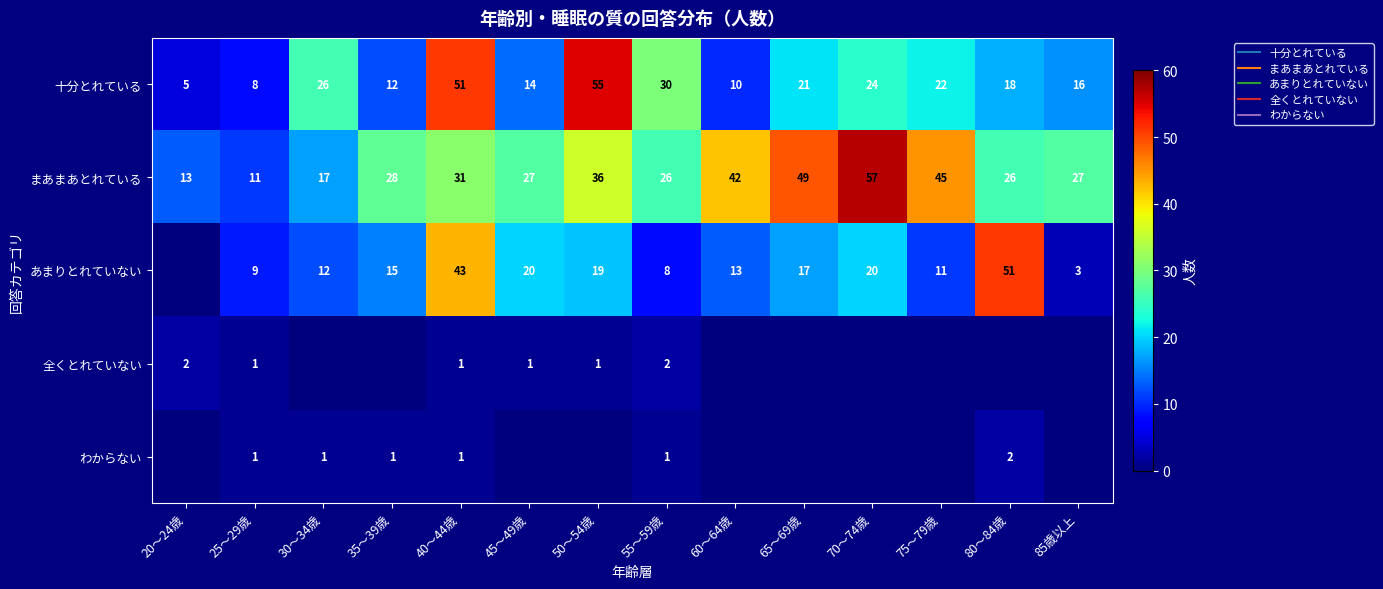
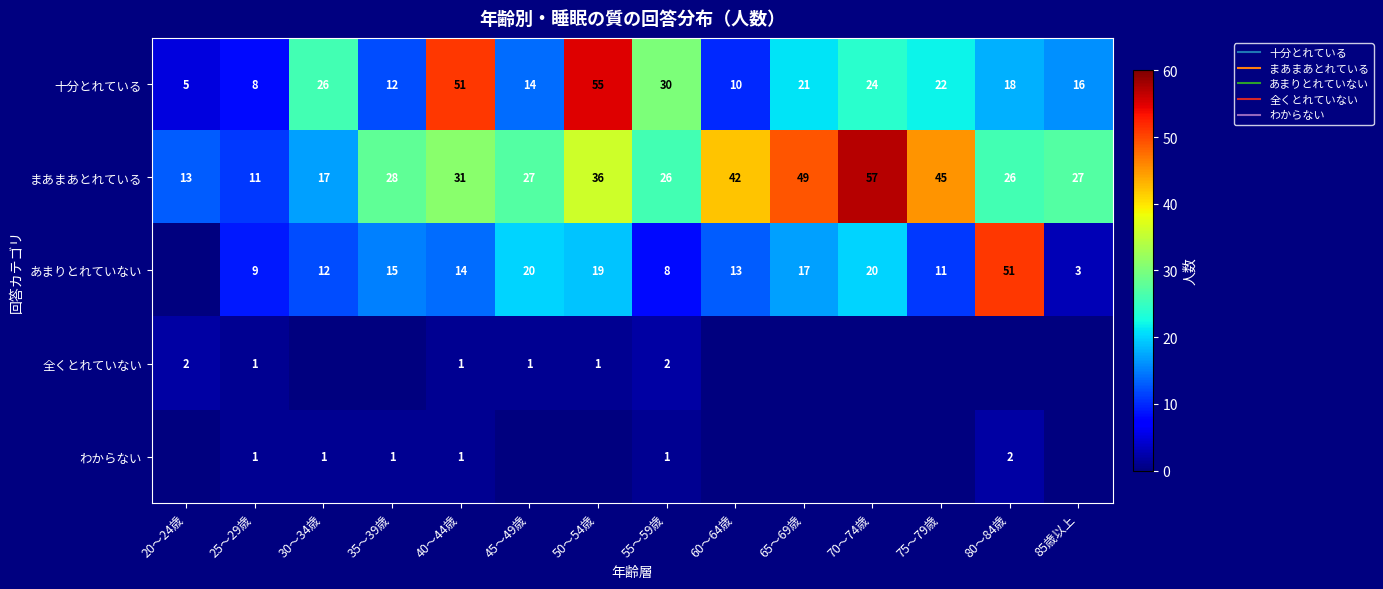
  {
    "十分とれている": {
      "20～24歳": 5,
      "25～29歳": 8,
      "30～34歳": 26,
      "35～39歳": 12,
      "40～44歳": 51,
      "45～49歳": 14,
      "50～54歳": 55,
      "55～59歳": 30,
      "60～64歳": 10,
      "65～69歳": 21,
      "70～74歳": 24,
      "75～79歳": 22,
      "80～84歳": 18,
      "85歳以上": 16
    },
    "まあまあとれている": {
      "20～24歳": 13,
      "25～29歳": 11,
      "30～34歳": 17,
      "35～39歳": 28,
      "40～44歳": 31,
      "45～49歳": 27,
      "50～54歳": 36,
      "55～59歳": 26,
      "60～64歳": 42,
      "65～69歳": 49,
      "70～74歳": 57,
      "75～79歳": 45,
      "80～84歳": 26,
      "85歳以上": 27
    },
    "あまりとれていない": {
      "25～29歳": 9,
      "30～34歳": 12,
      "35～39歳": 15,
-     "40～44歳": 43,
+     "40～44歳": 14,
      "45～49歳": 20,
      "50～54歳": 19,
      "55～59歳": 8,
      "60～64歳": 13,
      "65～69歳": 17,
      "70～74歳": 20,
      "75～79歳": 11,
      "80～84歳": 51,
      "85歳以上": 3
    },
    "全くとれていない": {
      "20～24歳": 2,
      "25～29歳": 1,
      "40～44歳": 1,
      "45～49歳": 1,
      "50～54歳": 1,
      "55～59歳": 2
    },
    "わからない": {
      "25～29歳": 1,
      "30～34歳": 1,
      "35～39歳": 1,
      "40～44歳": 1,
      "55～59歳": 1,
      "80～84歳": 2
    }
  }
